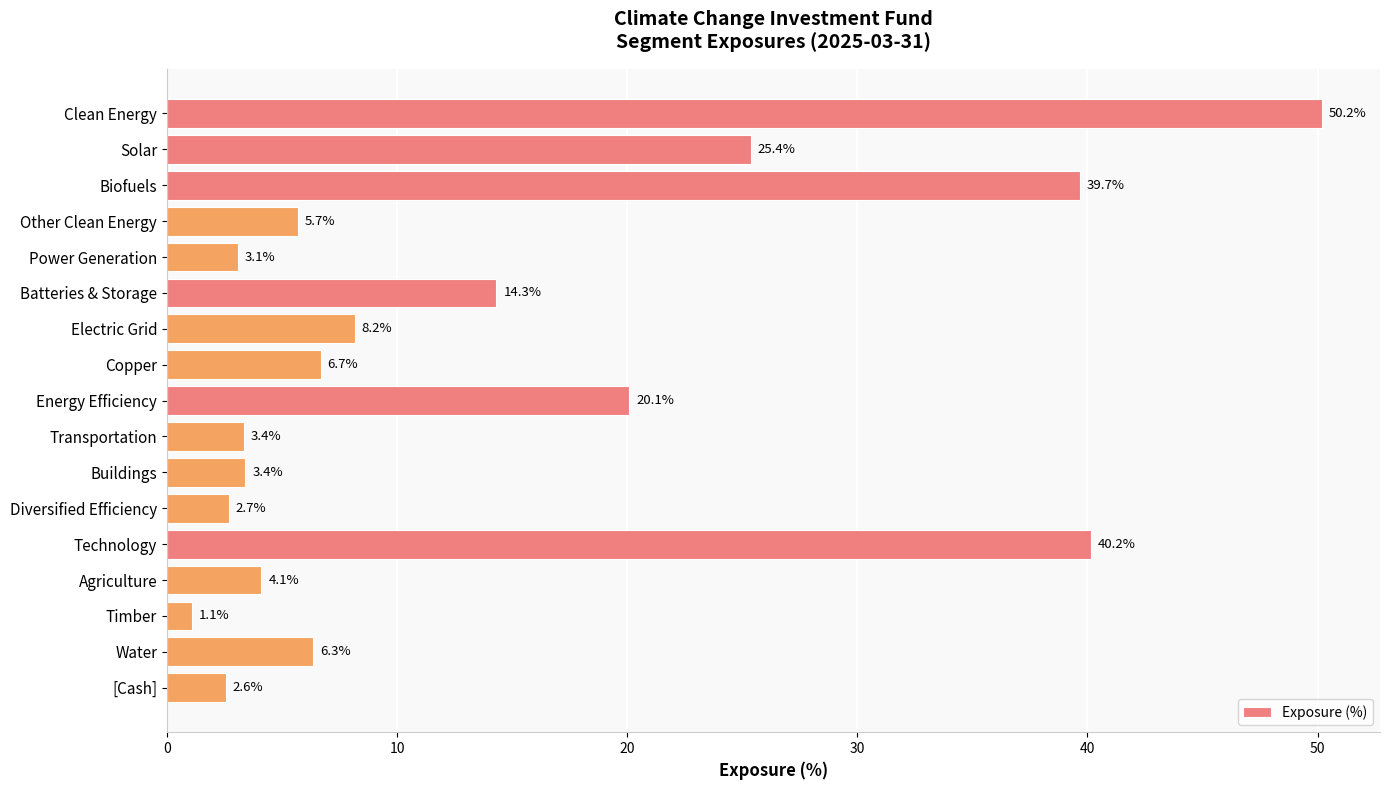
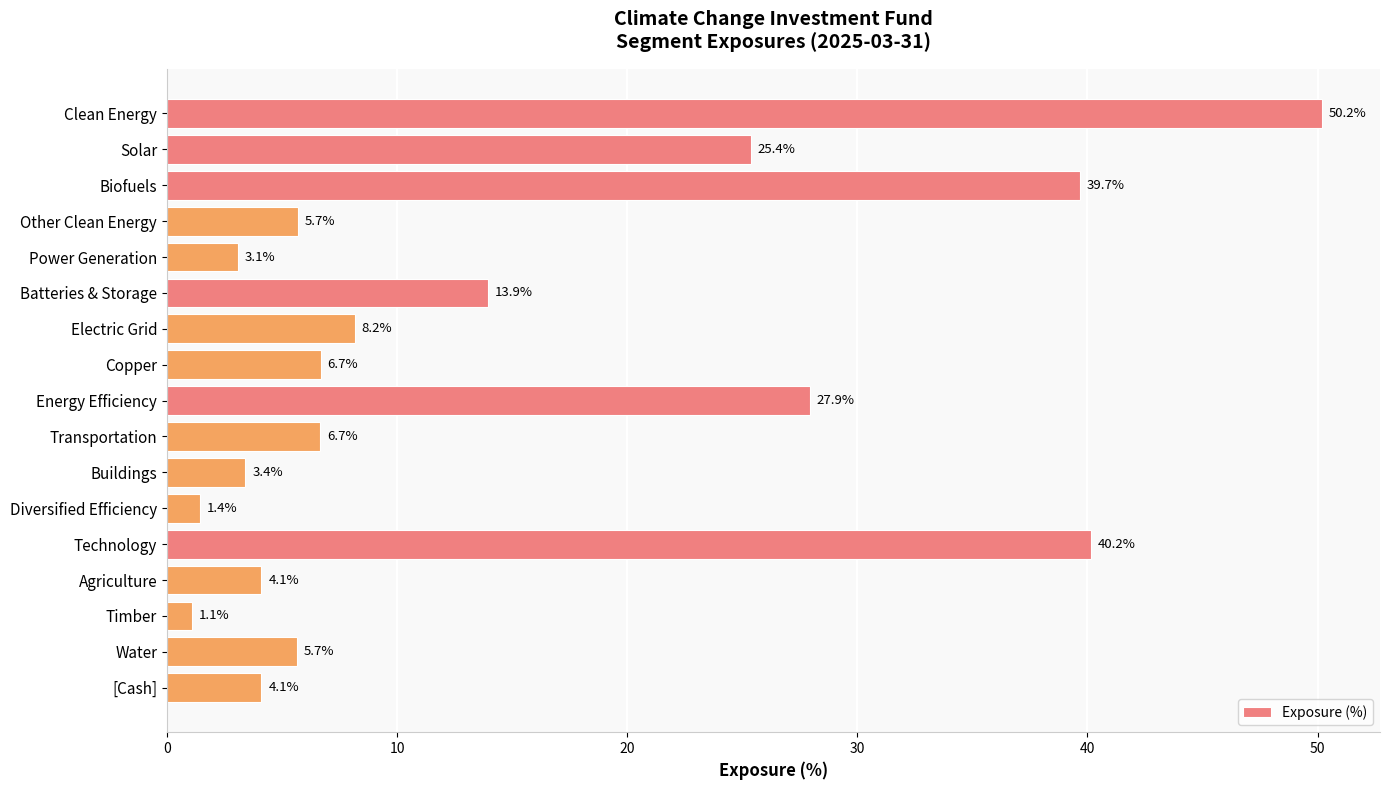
  {
    "Clean Energy": "50.2%",
    "Solar": "25.4%",
    "Biofuels": "39.7%",
    "Other Clean Energy": "5.7%",
    "Power Generation": "3.1%",
-   "Batteries & Storage": "14.3%",
+   "Batteries & Storage": "13.9%",
    "Electric Grid": "8.2%",
    "Copper": "6.7%",
-   "Energy Efficiency": "20.1%",
-   "Transportation": "3.4%",
+   "Energy Efficiency": "27.9%",
+   "Transportation": "6.7%",
    "Buildings": "3.4%",
-   "Diversified Efficiency": "2.7%",
+   "Diversified Efficiency": "1.4%",
    "Technology": "40.2%",
    "Agriculture": "4.1%",
    "Timber": "1.1%",
-   "Water": "6.3%",
-   "[Cash]": "2.6%"
+   "Water": "5.7%",
+   "[Cash]": "4.1%"
  }
